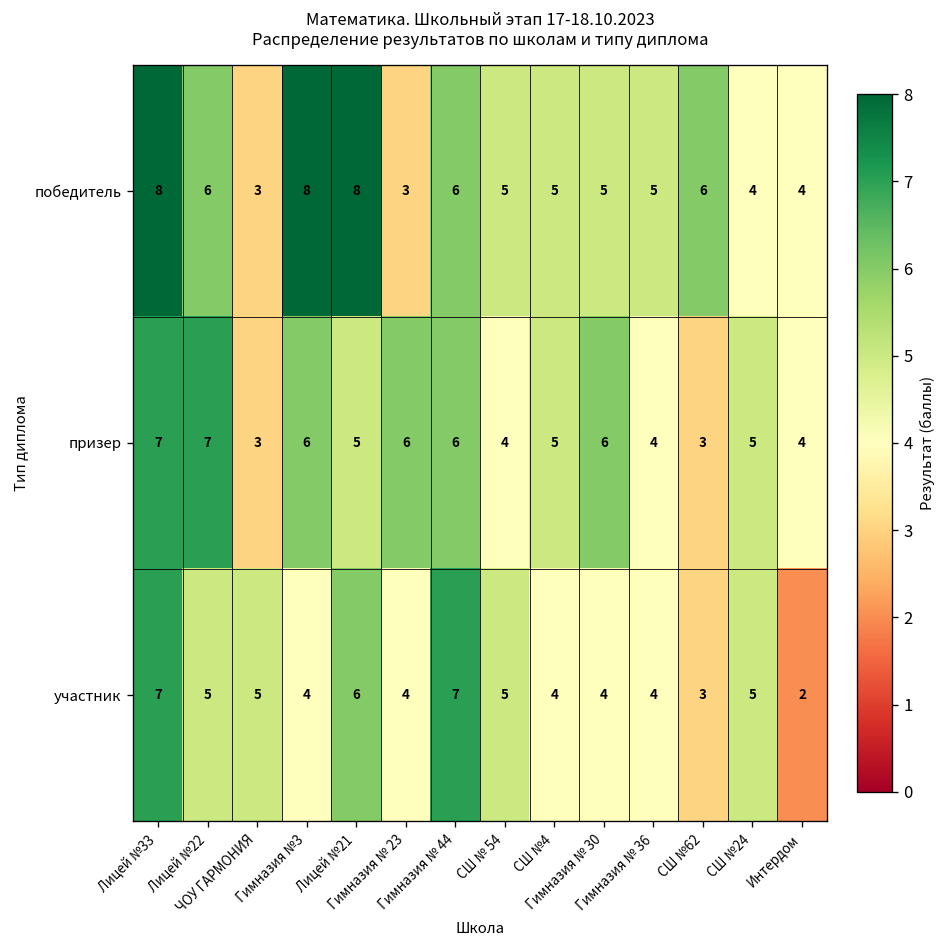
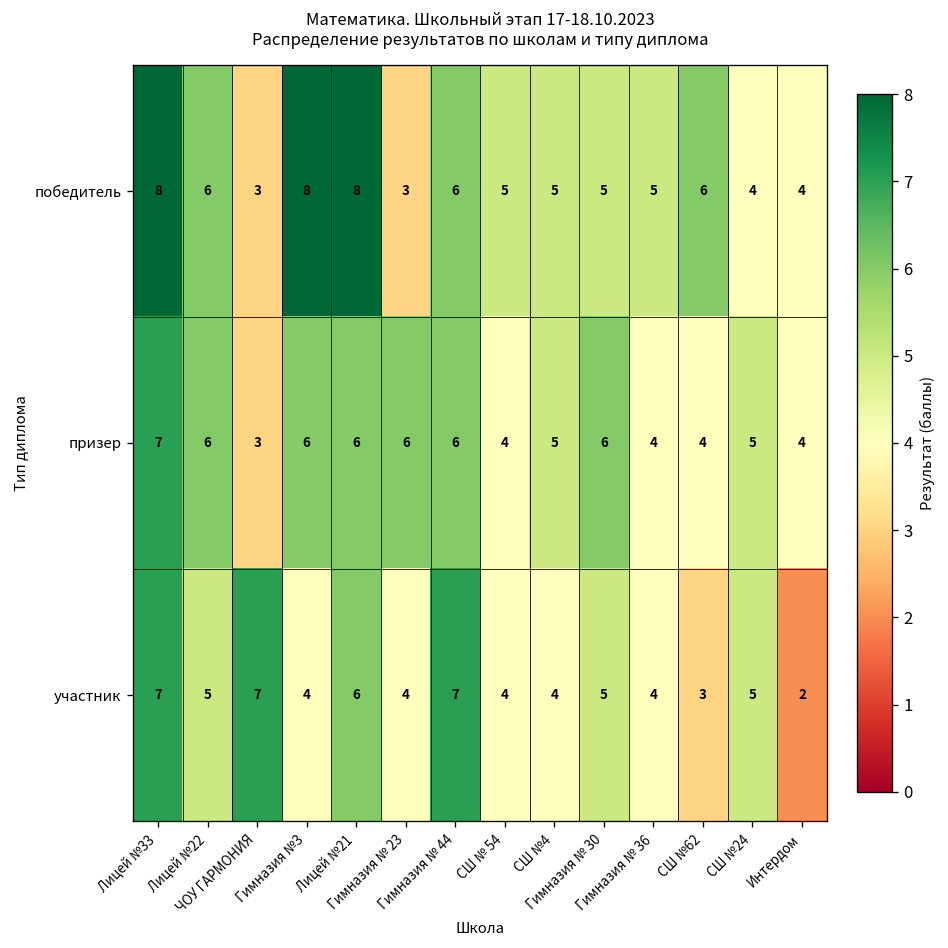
  {
    "победитель": {
      "Лицей №33": 8,
      "Лицей №22": 6,
      "ЧОУ ГАРМОНИЯ": 3,
      "Гимназия №3": 8,
      "Лицей №21": 8,
      "Гимназия № 23": 3,
      "Гимназия № 44": 6,
      "СШ № 54": 5,
      "СШ №4": 5,
      "Гимназия № 30": 5,
      "Гимназия № 36": 5,
      "СШ №62": 6,
      "СШ №24": 4,
      "Интердом": 4
    },
    "призер": {
      "Лицей №33": 7,
-     "Лицей №22": 7,
+     "Лицей №22": 6,
      "ЧОУ ГАРМОНИЯ": 3,
      "Гимназия №3": 6,
-     "Лицей №21": 5,
+     "Лицей №21": 6,
      "Гимназия № 23": 6,
      "Гимназия № 44": 6,
      "СШ № 54": 4,
      "СШ №4": 5,
      "Гимназия № 30": 6,
      "Гимназия № 36": 4,
-     "СШ №62": 3,
+     "СШ №62": 4,
      "СШ №24": 5,
      "Интердом": 4
    },
    "участник": {
      "Лицей №33": 7,
      "Лицей №22": 5,
-     "ЧОУ ГАРМОНИЯ": 5,
+     "ЧОУ ГАРМОНИЯ": 7,
      "Гимназия №3": 4,
      "Лицей №21": 6,
      "Гимназия № 23": 4,
      "Гимназия № 44": 7,
-     "СШ № 54": 5,
+     "СШ № 54": 4,
      "СШ №4": 4,
-     "Гимназия № 30": 4,
+     "Гимназия № 30": 5,
      "Гимназия № 36": 4,
      "СШ №62": 3,
      "СШ №24": 5,
      "Интердом": 2
    }
  }
